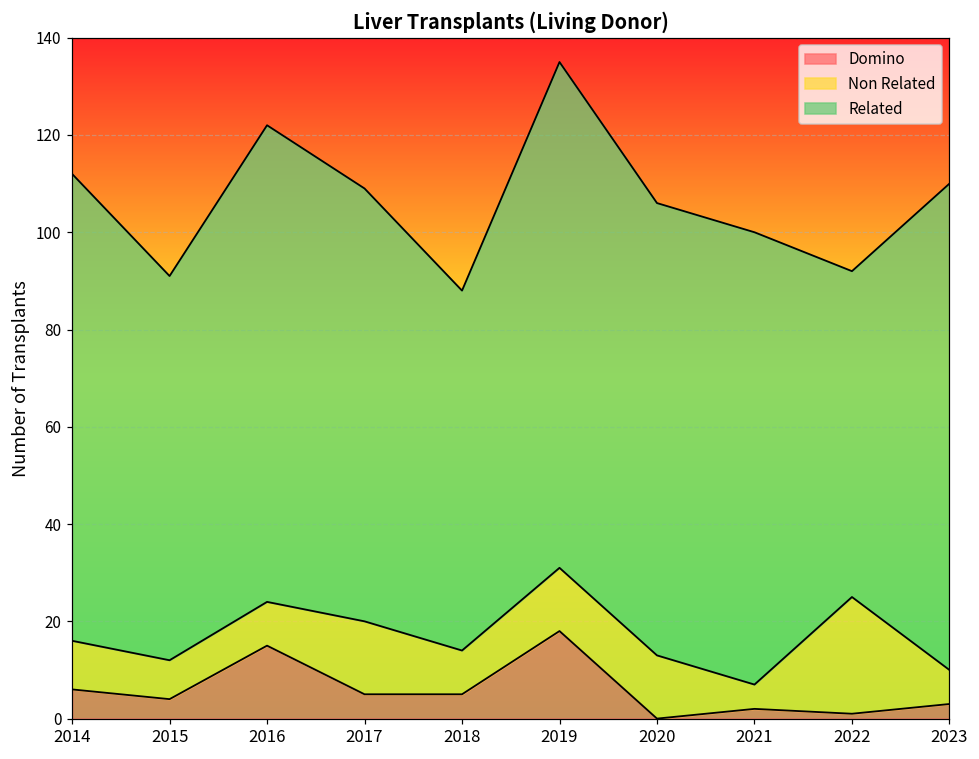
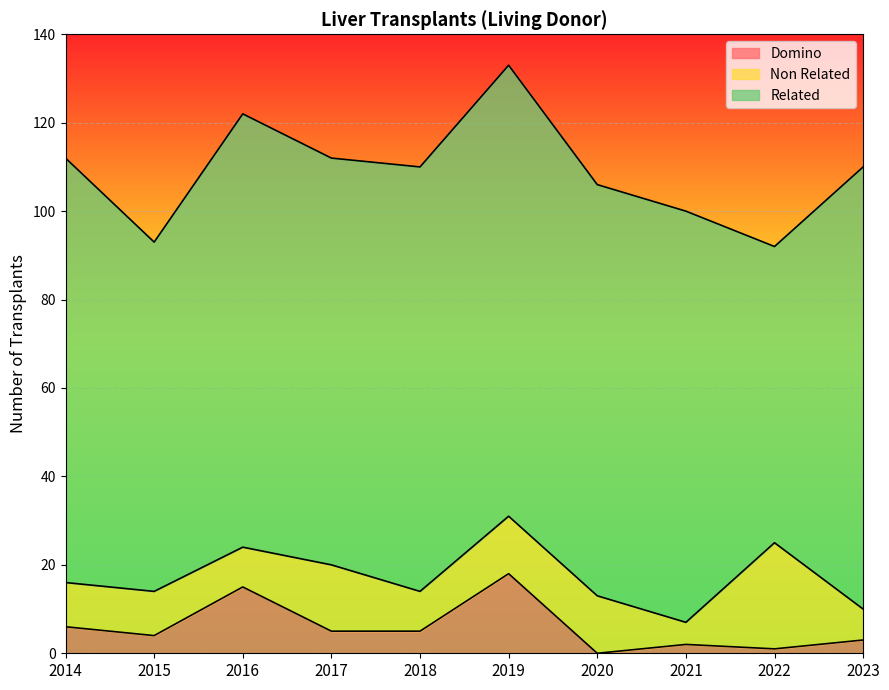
  {
    "Domino": {
      "2014": 6,
      "2015": 4,
      "2016": 15,
      "2017": 5,
      "2018": 5,
      "2019": 18,
      "2020": 0,
      "2021": 2,
      "2022": 1,
      "2023": 3
    },
    "Non Related": {
      "2014": 10,
-     "2015": 8,
+     "2015": 10,
      "2016": 9,
      "2017": 15,
      "2018": 9,
      "2019": 13,
      "2020": 13,
      "2021": 5,
      "2022": 24,
      "2023": 7
    },
    "Related": {
      "2014": 96,
      "2015": 79,
      "2016": 98,
-     "2017": 89,
-     "2018": 74,
-     "2019": 104,
+     "2017": 92,
+     "2018": 96,
+     "2019": 102,
      "2020": 93,
      "2021": 93,
      "2022": 67,
      "2023": 100
    }
  }
